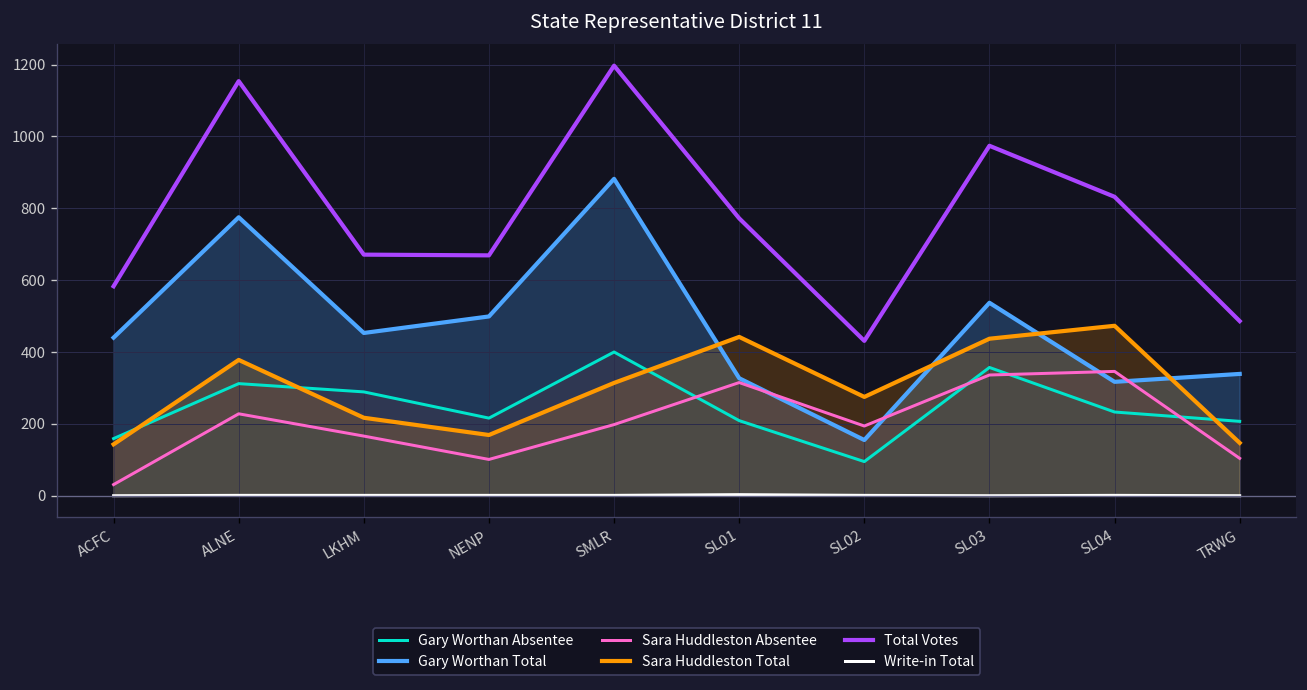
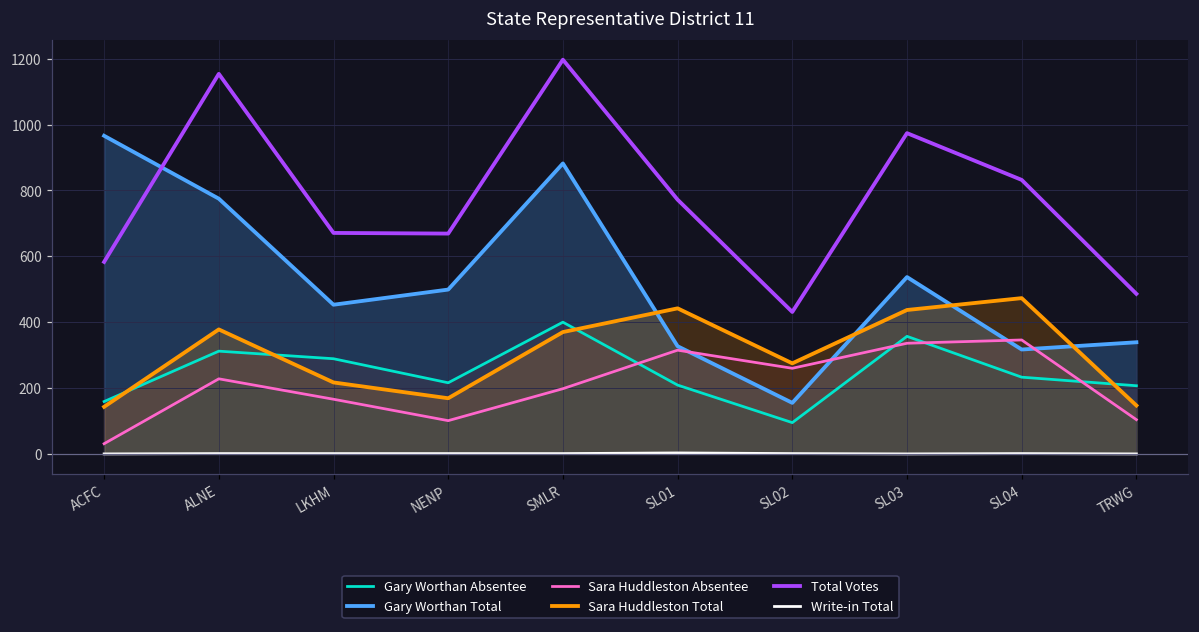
  {
    "Gary Worthan Absentee": {
      "SL01": 210,
      "SL02": 100,
      "SL04": 230
    },
    "Gary Worthan Total": {
-     "ACFC": 440,
+     "ACFC": 970,
      "ALNE": 780,
      "LKHM": 450,
      "NENP": 500,
      "SMLR": 880,
      "SL01": 330,
      "SL02": 160,
      "SL03": 540,
      "SL04": 320,
      "TRWG": 340
    },
    "Sara Huddleston Absentee": {
      "ACFC": 30,
      "ALNE": 230,
      "LKHM": 170,
      "NENP": 100,
      "SMLR": 200,
-     "SL02": 190,
+     "SL02": 260,
      "SL03": 340,
      "TRWG": 100
    },
    "Sara Huddleston Total": {
      "ACFC": 140,
      "ALNE": 380,
      "LKHM": 220,
      "NENP": 170,
-     "SMLR": 310,
+     "SMLR": 370,
      "SL01": 440,
      "SL02": 280,
      "SL03": 440,
      "SL04": 470,
      "TRWG": 150
    },
    "Total Votes": {
      "ACFC": 580,
      "ALNE": 1150,
      "LKHM": 670,
      "NENP": 670,
      "SMLR": 1200,
      "SL01": 770,
      "SL02": 430,
      "SL03": 970,
      "SL04": 830,
      "TRWG": 490
    },
    "Write-in Total": {
      "ACFC": 0,
      "ALNE": 0,
      "LKHM": 0,
      "NENP": 0,
      "SMLR": 0,
      "SL01": 0,
      "SL02": 0,
      "SL03": 0,
      "SL04": 0,
      "TRWG": 0
    }
  }
